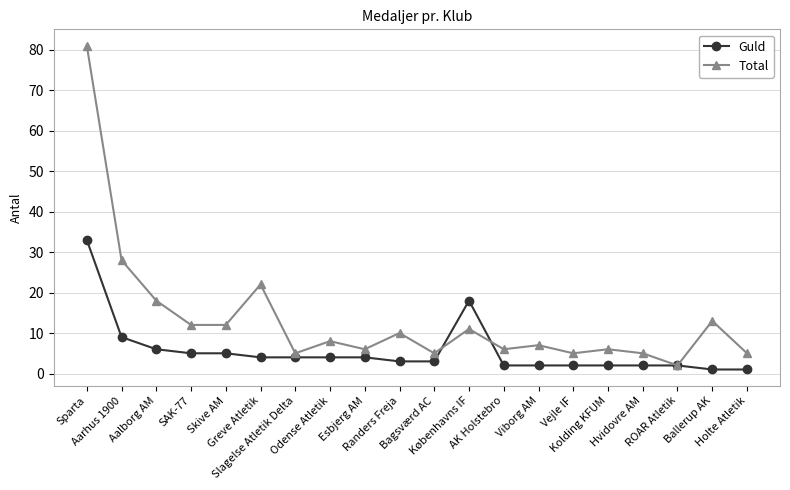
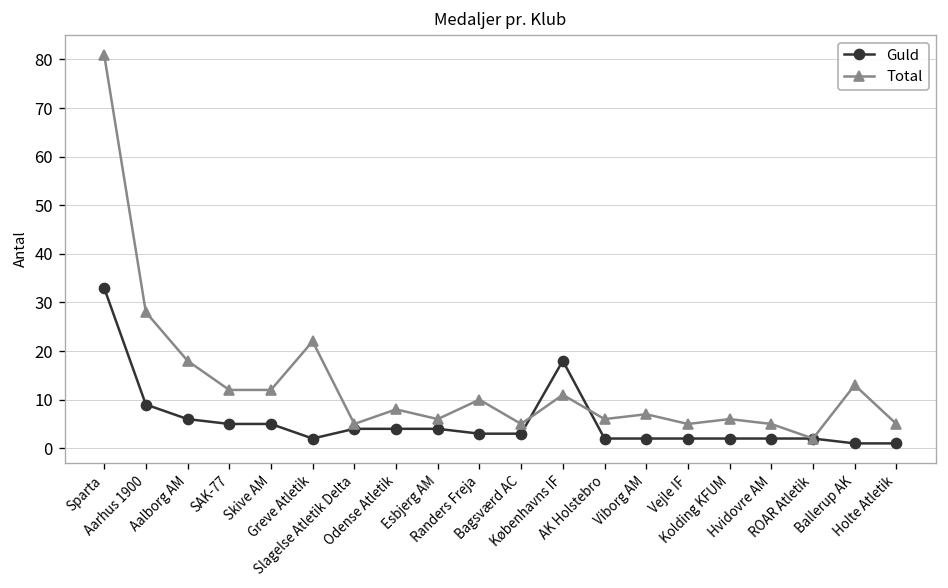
  {
    "Guld": {
      "Sparta": 33,
      "Aarhus 1900": 9,
      "Aalborg AM": 6,
      "SAK-77": 5,
      "Skive AM": 5,
-     "Greve Atletik": 4,
+     "Greve Atletik": 2,
      "Slagelse Atletik Delta": 4,
      "Odense Atletik": 4,
      "Esbjerg AM": 4,
      "Randers Freja": 3,
      "Bagsværd AC": 3,
      "Københavns IF": 18,
      "AK Holstebro": 2,
      "Viborg AM": 2,
      "Vejle IF": 2,
      "Kolding KFUM": 2,
      "Hvidovre AM": 2,
      "Ballerup AK": 1,
      "Holte Atletik": 1
    },
    "Total": {
      "Sparta": 81,
      "Aarhus 1900": 28,
      "Aalborg AM": 18,
      "SAK-77": 12,
      "Skive AM": 12,
      "Greve Atletik": 22,
      "Slagelse Atletik Delta": 5,
      "Odense Atletik": 8,
      "Esbjerg AM": 6,
      "Randers Freja": 10,
      "Bagsværd AC": 5,
      "Københavns IF": 11,
      "AK Holstebro": 6,
      "Viborg AM": 7,
      "Vejle IF": 5,
      "Kolding KFUM": 6,
      "Hvidovre AM": 5,
      "Ballerup AK": 13,
      "Holte Atletik": 5
    }
  }
